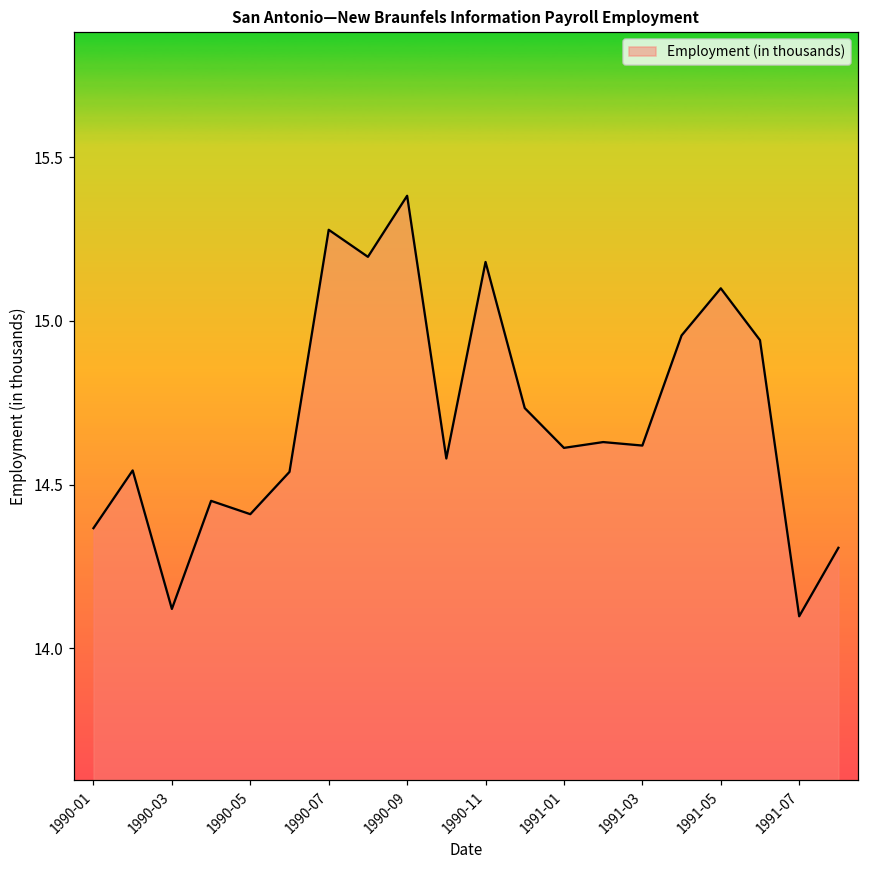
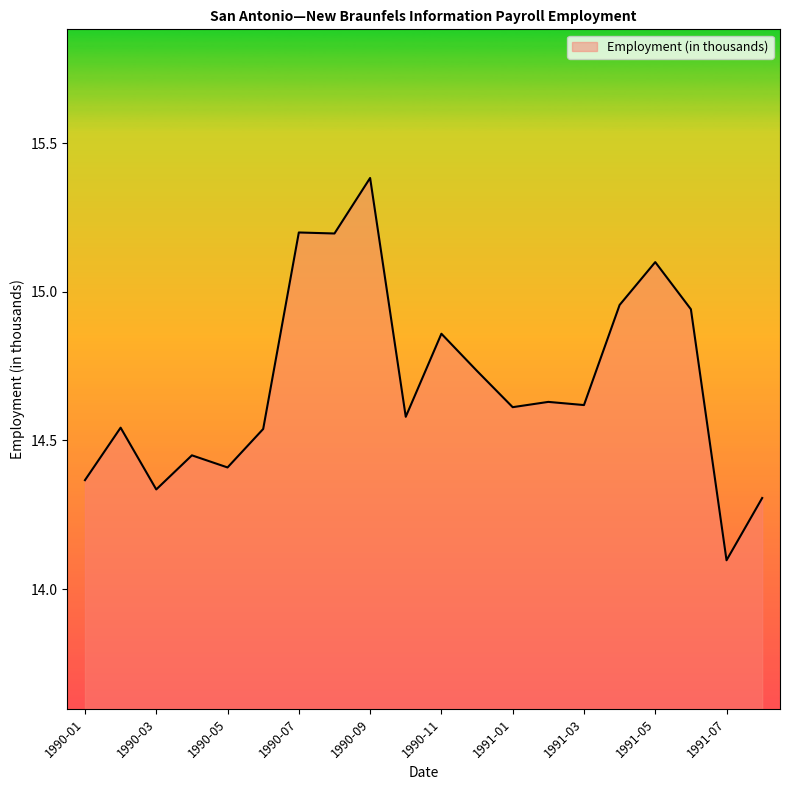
  {
    "1990-01": 14.37,
-   "1990-03": 14.12,
+   "1990-03": 14.34,
    "1990-05": 14.41,
-   "1990-07": 15.28,
+   "1990-07": 15.20,
    "1990-09": 15.38,
-   "1990-11": 15.18,
+   "1990-11": 14.86,
    "1991-01": 14.61,
    "1991-03": 14.62,
    "1991-05": 15.10,
    "1991-07": 14.10
  }
